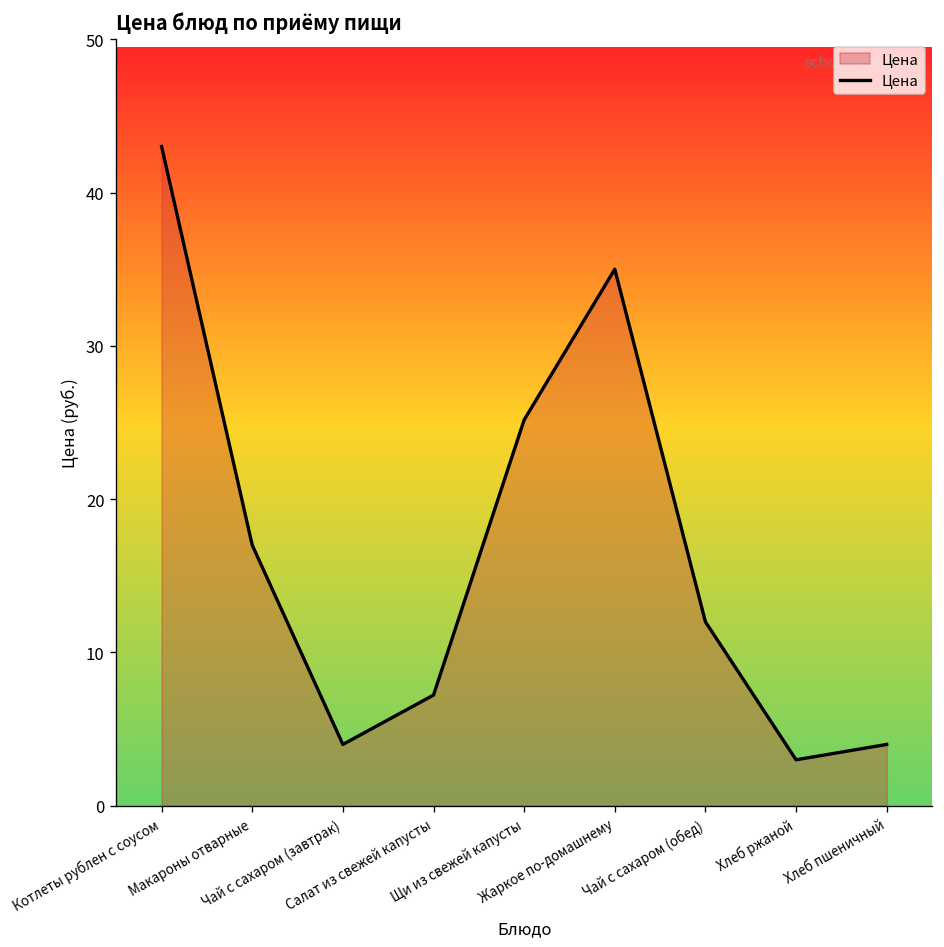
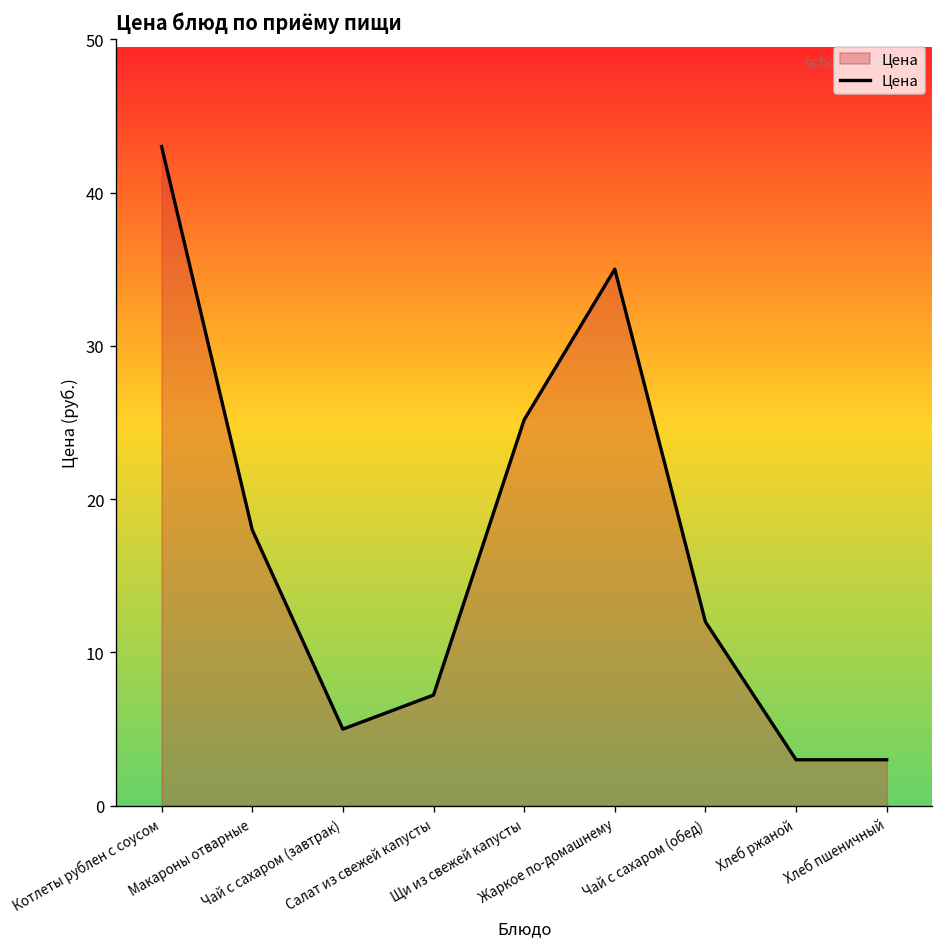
  {
    "Котлеты рублен с соусом": 43,
-   "Макароны отварные": 17,
-   "Чай с сахаром (завтрак)": 4,
+   "Макароны отварные": 18,
+   "Чай с сахаром (завтрак)": 5,
    "Салат из свежей капусты": 7.2,
    "Щи из свежей капусты": 25,
    "Жаркое по-домашнему": 35,
    "Чай с сахаром (обед)": 12,
    "Хлеб ржаной": 3,
-   "Хлеб пшеничный": 4
+   "Хлеб пшеничный": 3
  }
